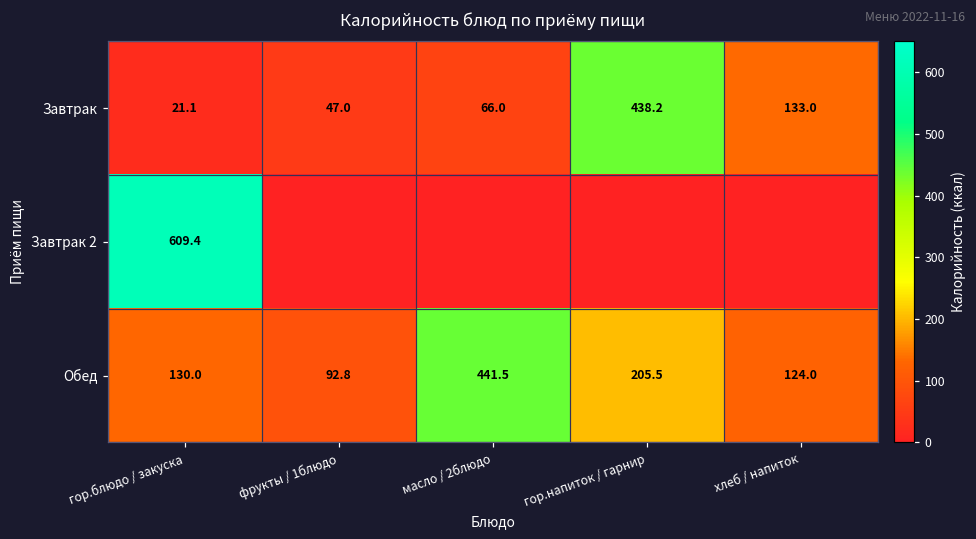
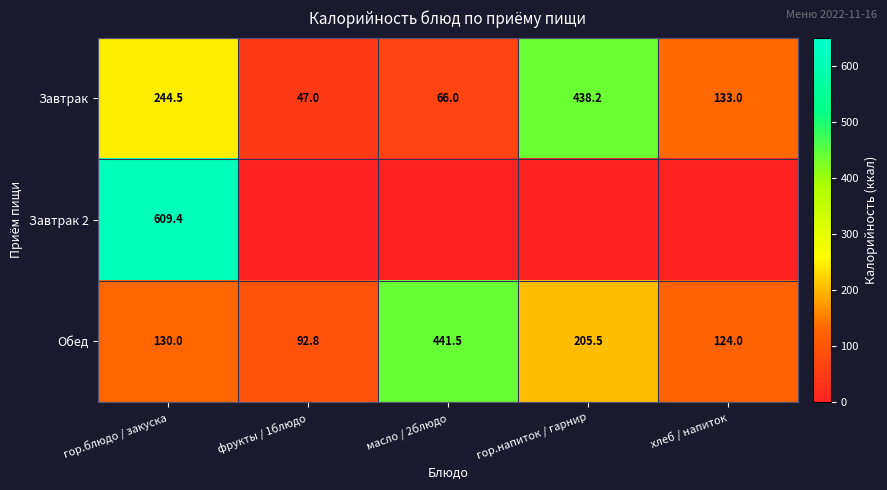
  {
    "Завтрак": {
-     "гор.блюдо / закуска": 21.1,
+     "гор.блюдо / закуска": 244.5,
      "фрукты / 1блюдо": 47.0,
      "масло / 2блюдо": 66.0,
      "гор.напиток / гарнир": 438.2,
      "хлеб / напиток": 133.0
    },
    "Завтрак 2": {
      "гор.блюдо / закуска": 609.4
    },
    "Обед": {
      "гор.блюдо / закуска": 130.0,
      "фрукты / 1блюдо": 92.8,
      "масло / 2блюдо": 441.5,
      "гор.напиток / гарнир": 205.5,
      "хлеб / напиток": 124.0
    }
  }
